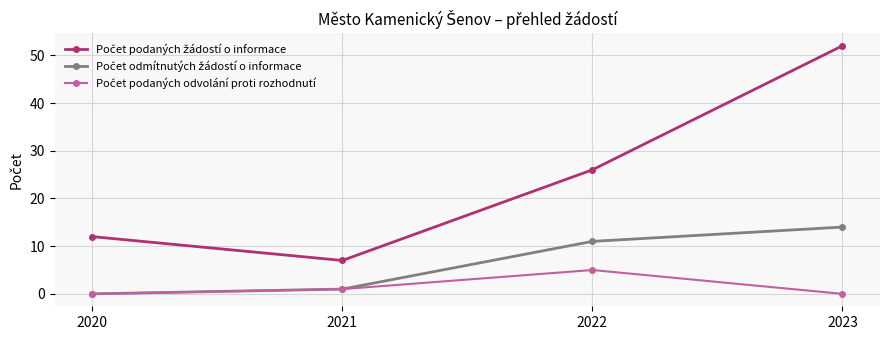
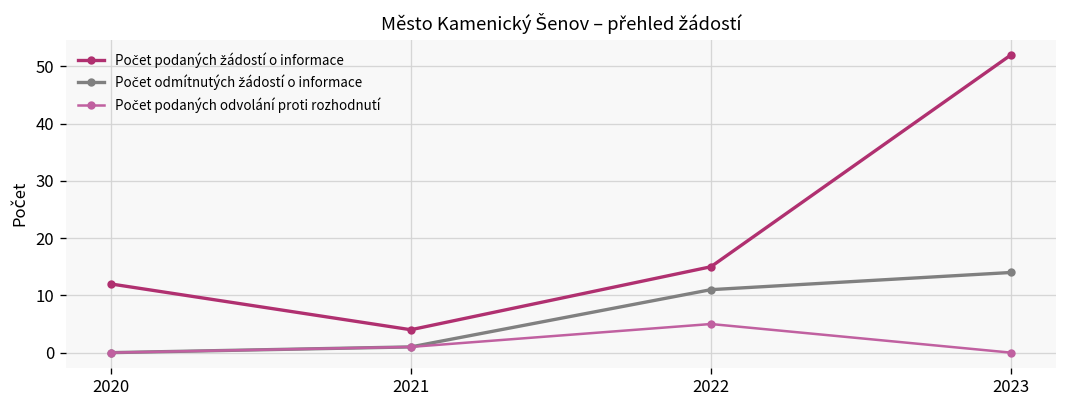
  {
    "Počet podaných žádostí o informace": {
      "2020": 12,
-     "2021": 7,
-     "2022": 26,
+     "2021": 4,
+     "2022": 15,
      "2023": 52
    },
    "Počet odmítnutých žádostí o informace": {
      "2022": 11,
      "2023": 14
    },
    "Počet podaných odvolání proti rozhodnutí": {
      "2022": 5,
      "2023": 0
    }
  }
